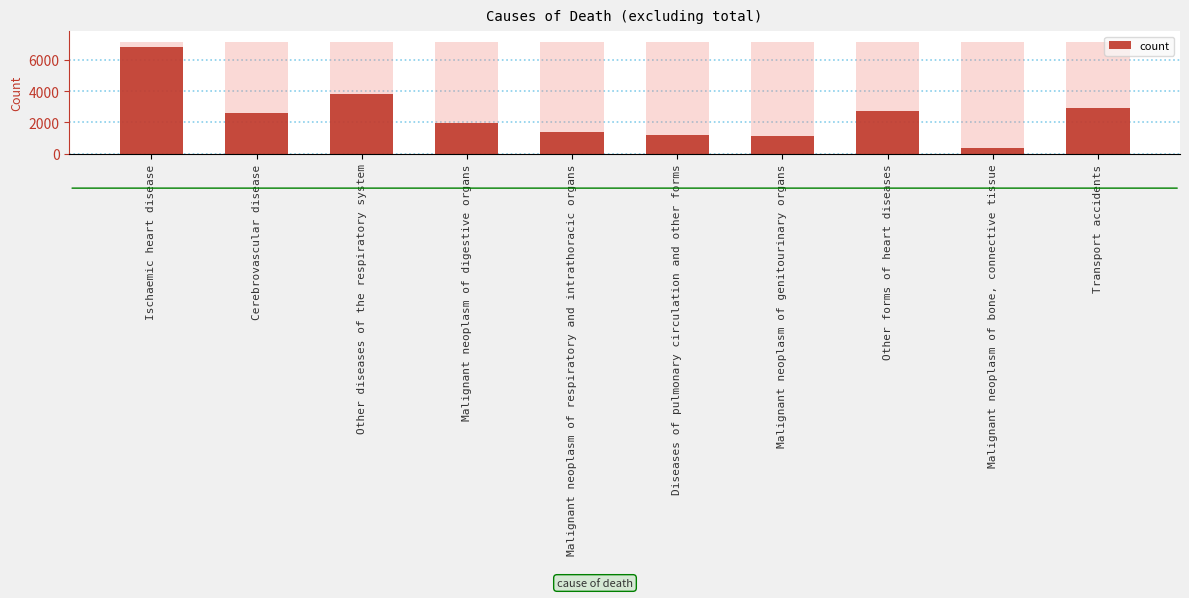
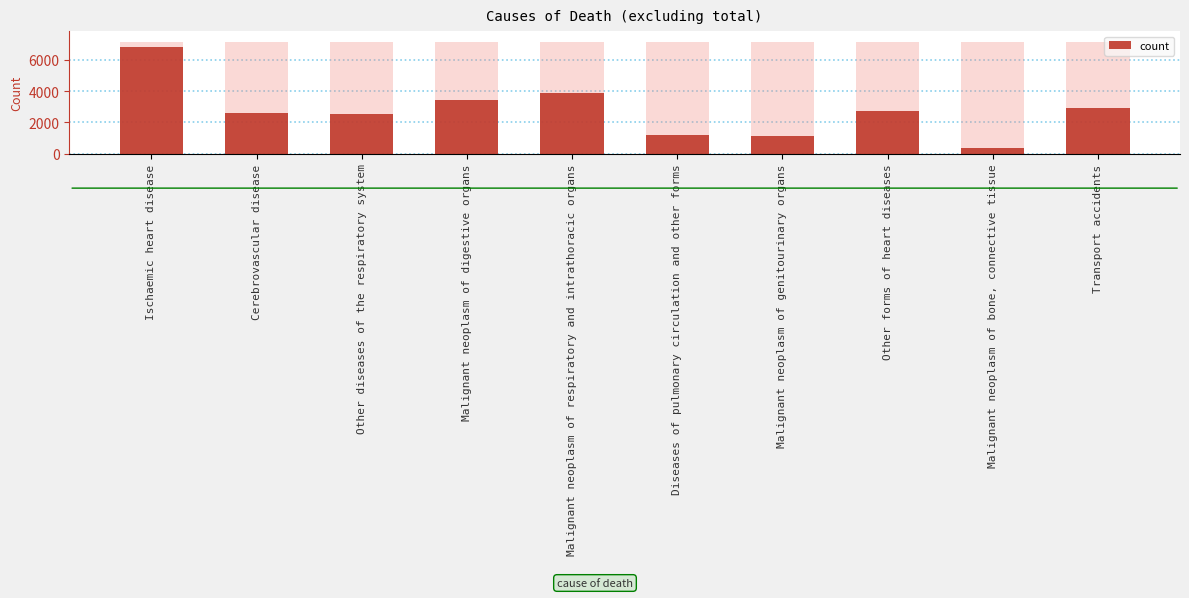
  {
    "count": {
-     "Other diseases of the respiratory system": 3800,
-     "Malignant neoplasm of digestive organs": 2000,
-     "Malignant neoplasm of respiratory and intrathoracic organs": 1400
+     "Other diseases of the respiratory system": 2600,
+     "Malignant neoplasm of digestive organs": 3500,
+     "Malignant neoplasm of respiratory and intrathoracic organs": 3900
    }
  }
